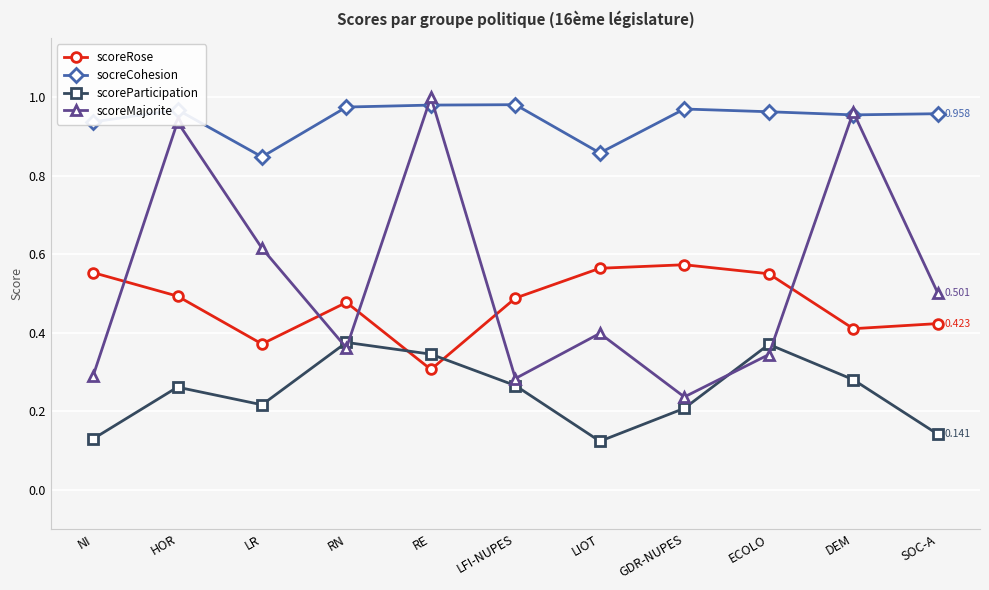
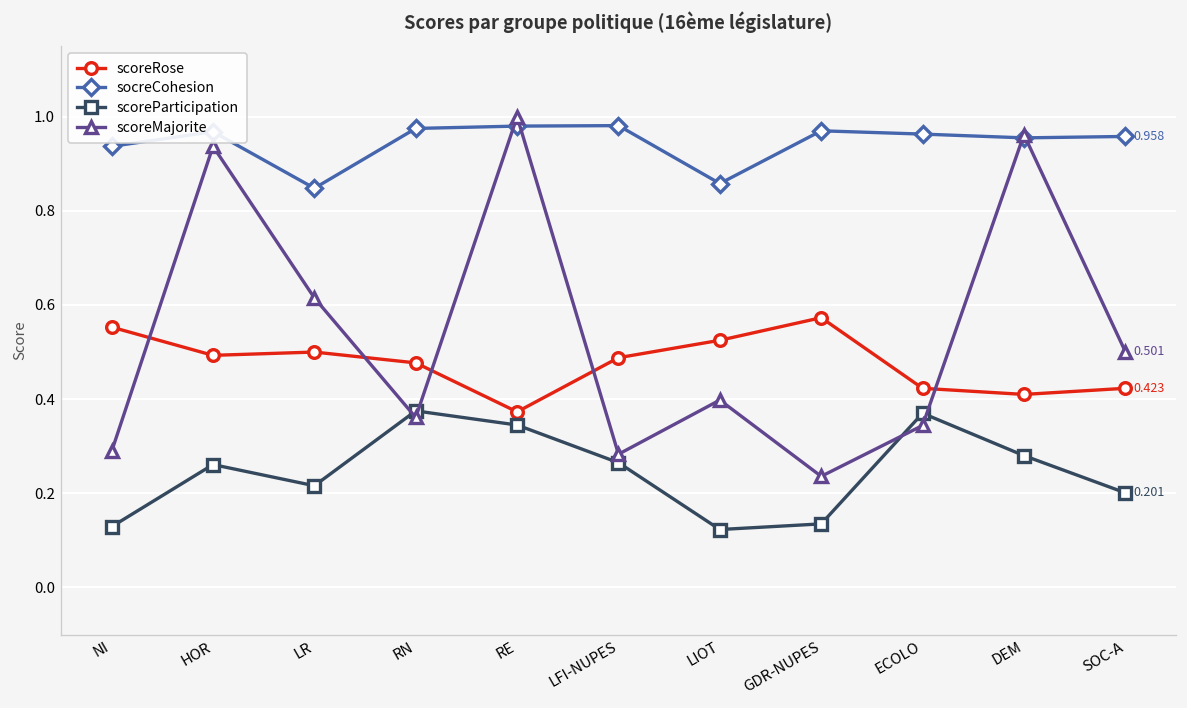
  {
    "scoreRose": {
      "NI": 0.55,
      "HOR": 0.49,
-     "LR": 0.37,
+     "LR": 0.50,
      "RN": 0.48,
-     "RE": 0.31,
+     "RE": 0.37,
      "LFI-NUPES": 0.49,
-     "LIOT": 0.56,
+     "LIOT": 0.53,
      "GDR-NUPES": 0.57,
-     "ECOLO": 0.55,
+     "ECOLO": 0.42,
      "DEM": 0.41
    },
    "scoreParticipation": {
-     "GDR-NUPES": 0.21,
-     "SOC-A": 0.141
+     "GDR-NUPES": 0.14,
+     "SOC-A": 0.201
    }
  }
